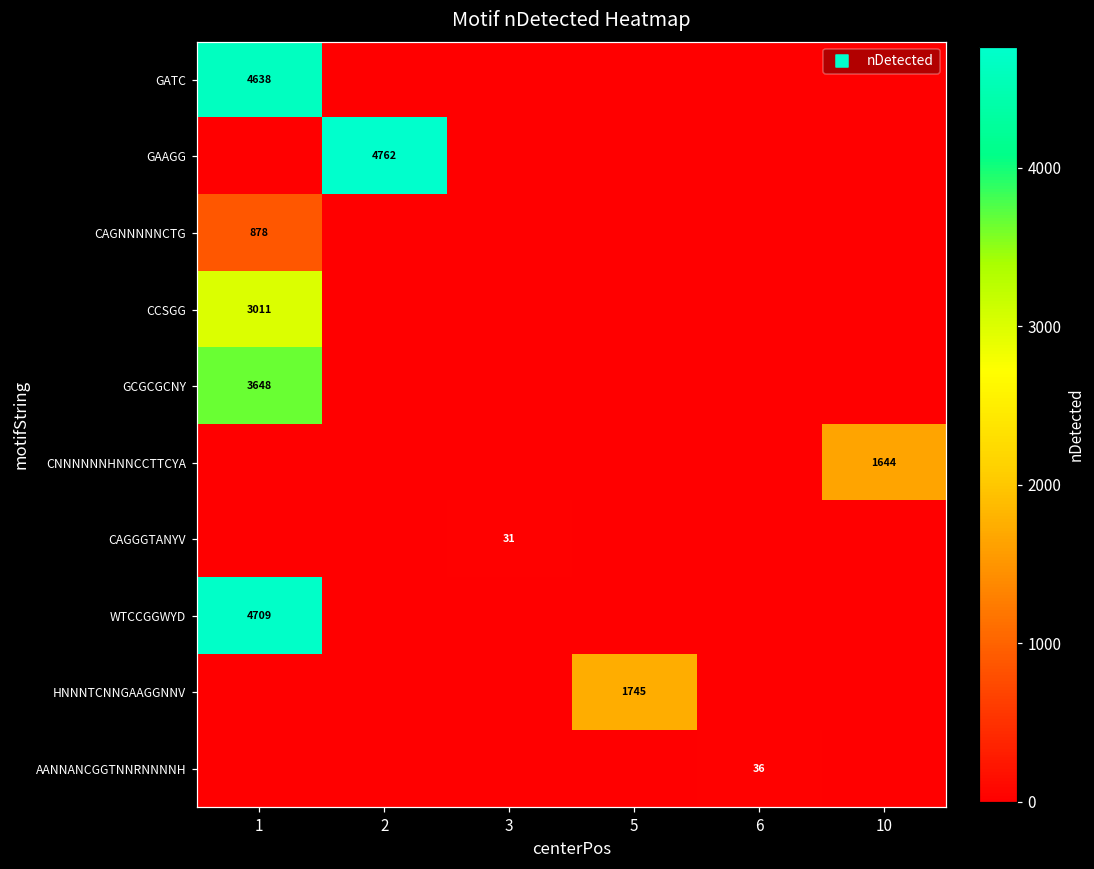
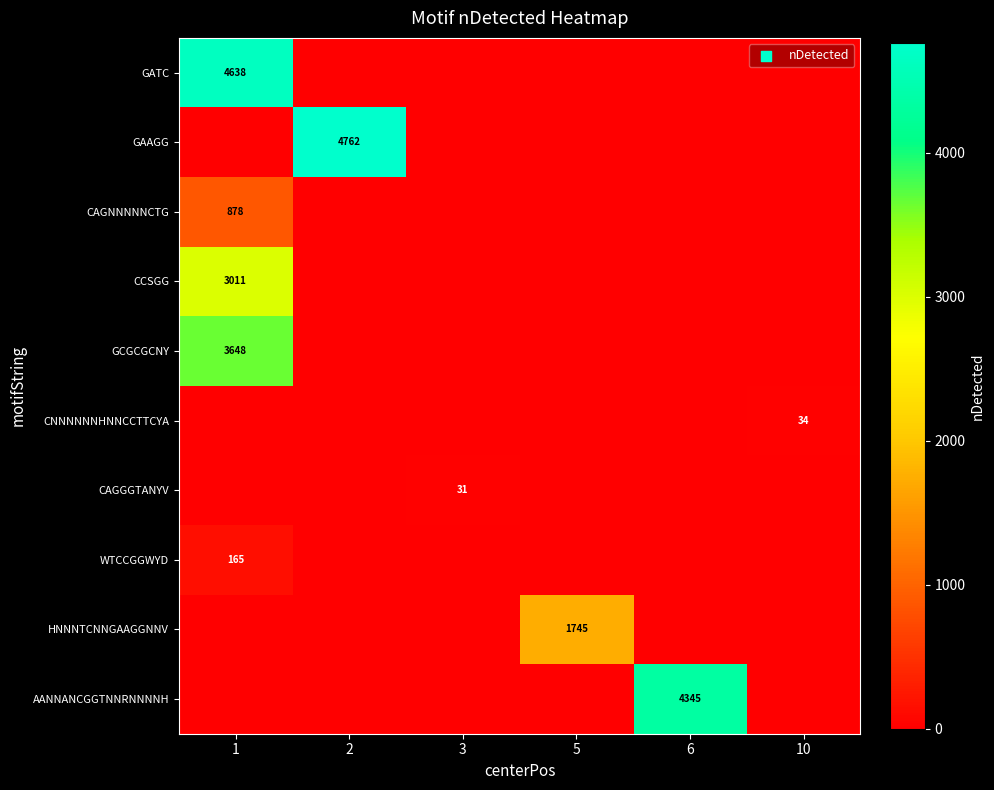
  {
    "GATC": {
      "1": 4638
    },
    "GAAGG": {
      "2": 4762
    },
    "CAGNNNNNCTG": {
      "1": 878
    },
    "CCSGG": {
      "1": 3011
    },
    "GCGCGCNY": {
      "1": 3648
    },
    "CNNNNNNHNNCCTTCYA": {
-     "10": 1644
+     "10": 34
    },
    "CAGGGTANYV": {
      "3": 31
    },
    "WTCCGGWYD": {
-     "1": 4709
+     "1": 165
    },
    "HNNNTCNNGAAGGNNV": {
      "5": 1745
    },
    "AANNANCGGTNNRNNNNH": {
-     "6": 36
+     "6": 4345
    }
  }
